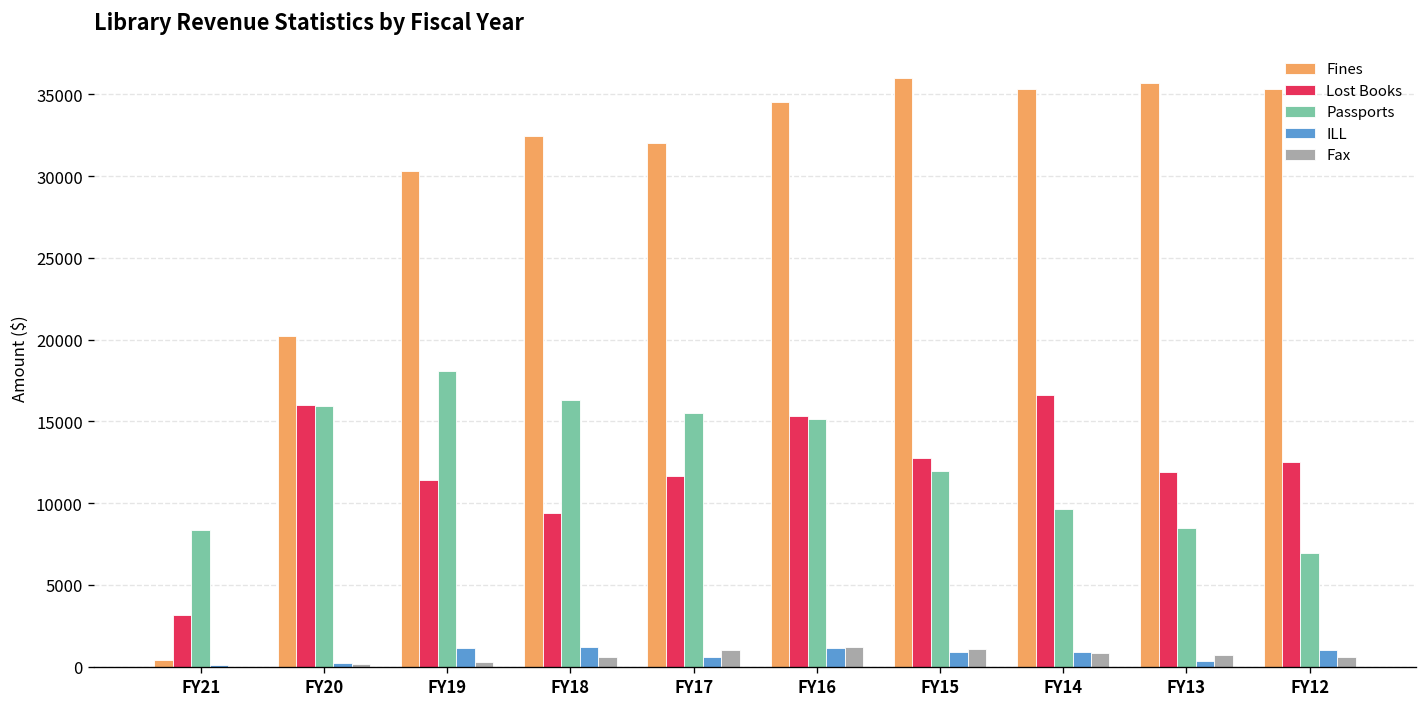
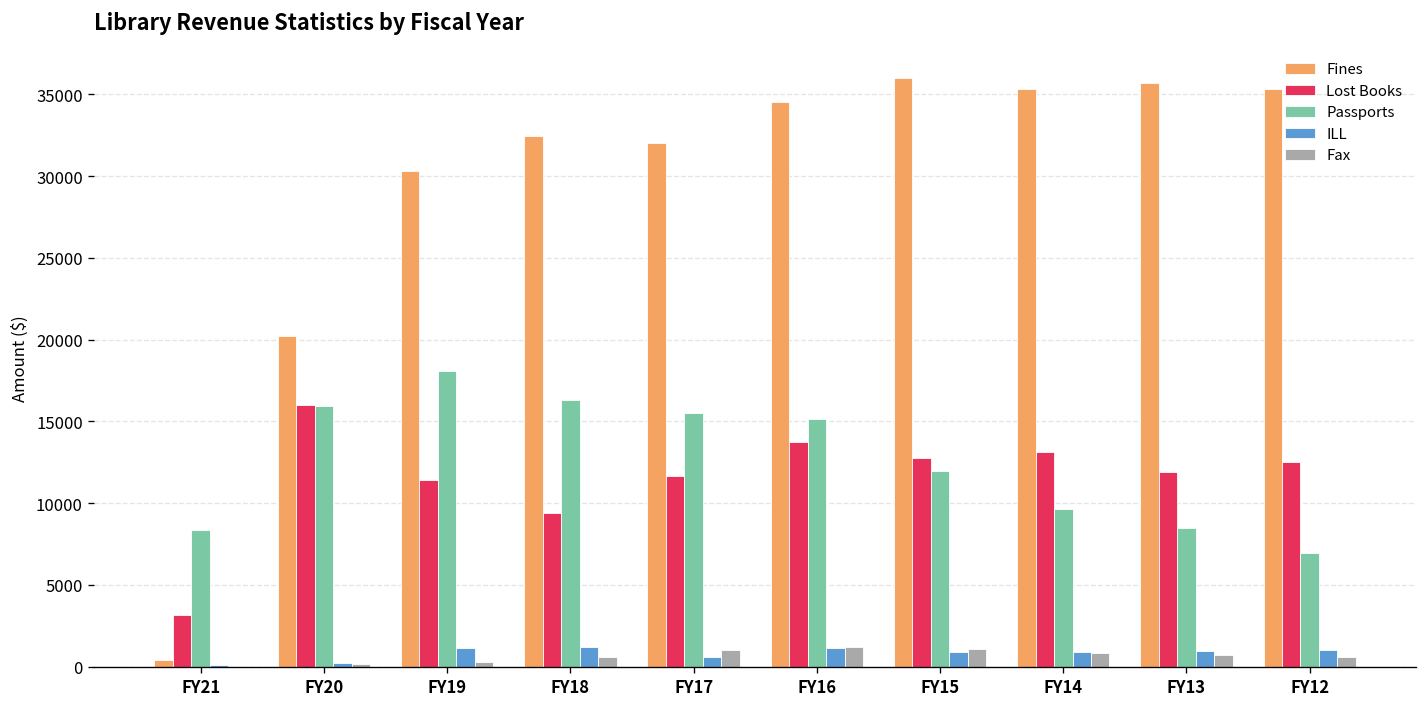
  {
    "Fines": {
      "FY21": 400,
      "FY20": 20200,
      "FY19": 30300,
      "FY18": 32500,
      "FY17": 32000,
      "FY16": 34500,
      "FY15": 36000,
      "FY14": 35300,
      "FY13": 35700,
      "FY12": 35300
    },
    "Lost Books": {
      "FY21": 3200,
      "FY20": 16000,
      "FY19": 11400,
      "FY18": 9400,
      "FY17": 11700,
-     "FY16": 15300,
+     "FY16": 13700,
      "FY15": 12700,
-     "FY14": 16600,
+     "FY14": 13100,
      "FY13": 11900,
      "FY12": 12500
    },
    "ILL": {
      "FY20": 200,
      "FY19": 1100,
      "FY18": 1200,
      "FY17": 600,
      "FY16": 1100,
      "FY15": 900,
      "FY14": 900,
-     "FY13": 300,
+     "FY13": 900,
      "FY12": 1000
    }
  }
